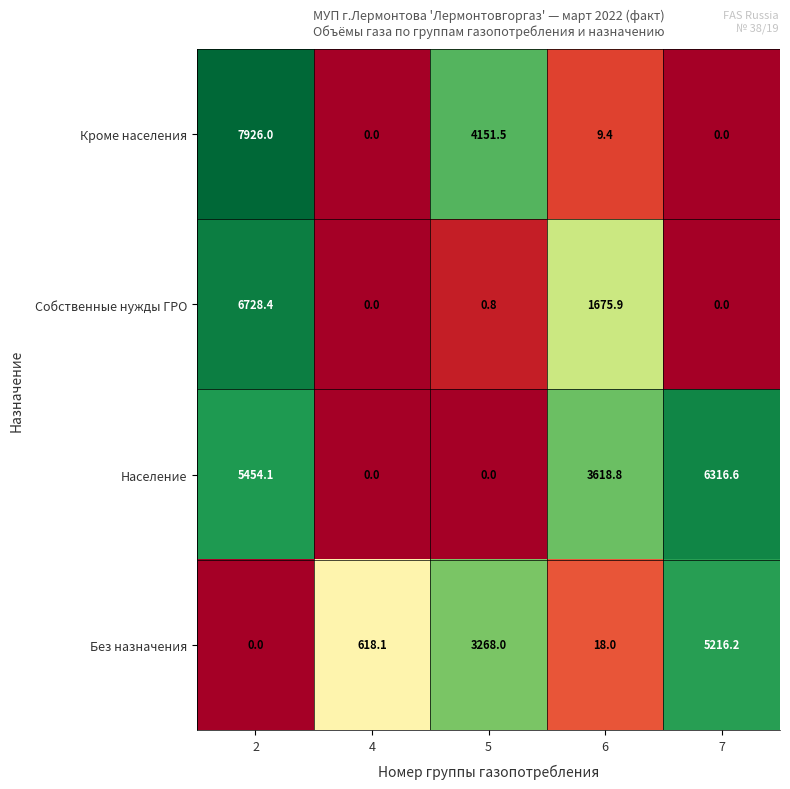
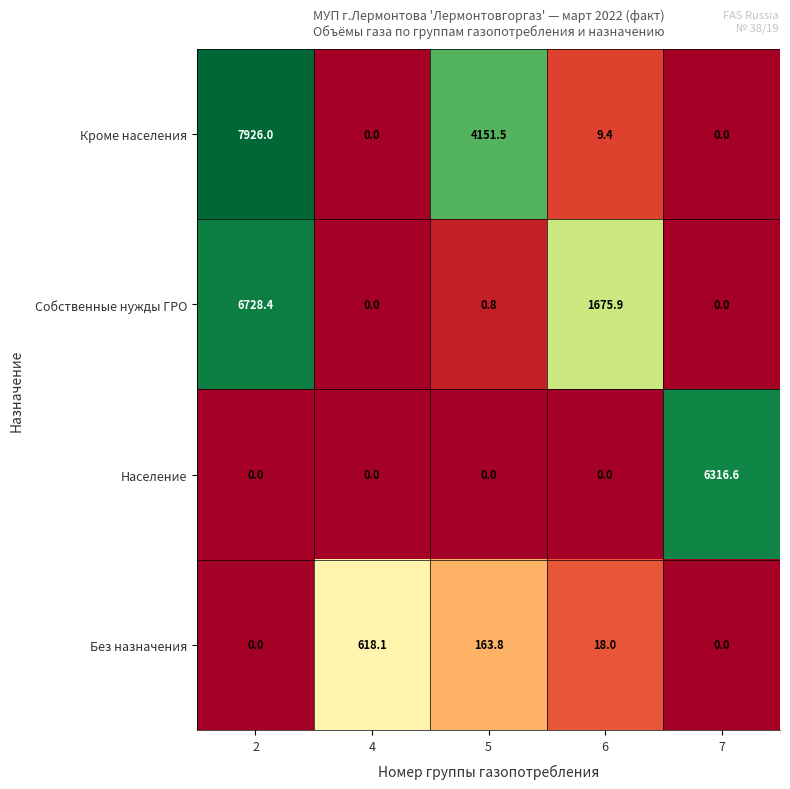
  {
    "Кроме населения": {
      "2": 7926.0,
      "4": 0.0,
      "5": 4151.5,
      "6": 9.4,
      "7": 0.0
    },
    "Собственные нужды ГРО": {
      "2": 6728.4,
      "4": 0.0,
      "5": 0.8,
      "6": 1675.9,
      "7": 0.0
    },
    "Население": {
-     "2": 5454.1,
+     "2": 0.0,
      "4": 0.0,
      "5": 0.0,
-     "6": 3618.8,
+     "6": 0.0,
      "7": 6316.6
    },
    "Без назначения": {
      "2": 0.0,
      "4": 618.1,
-     "5": 3268.0,
+     "5": 163.8,
      "6": 18.0,
-     "7": 5216.2
+     "7": 0.0
    }
  }
